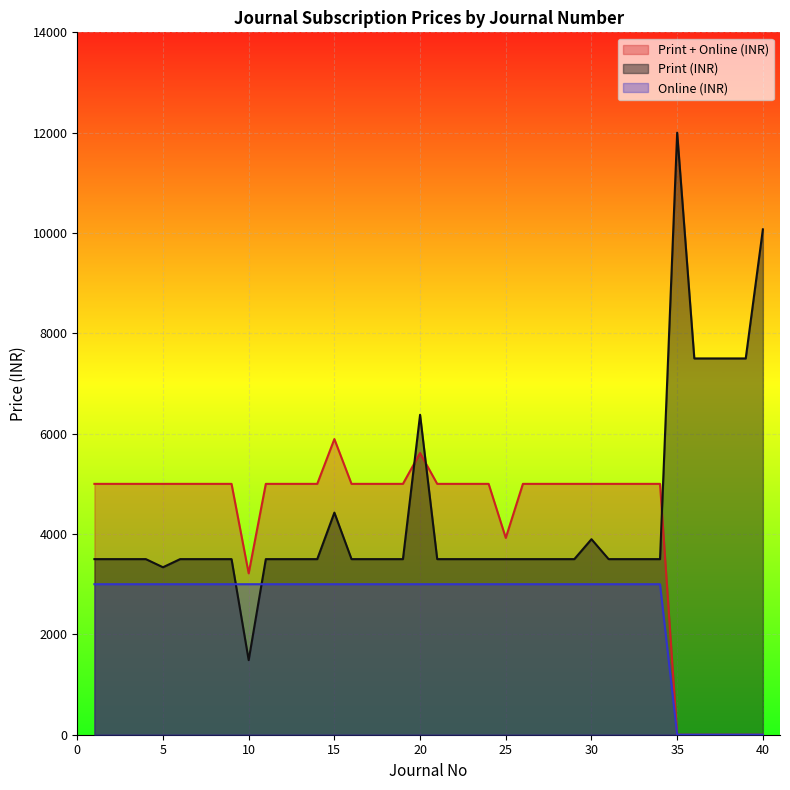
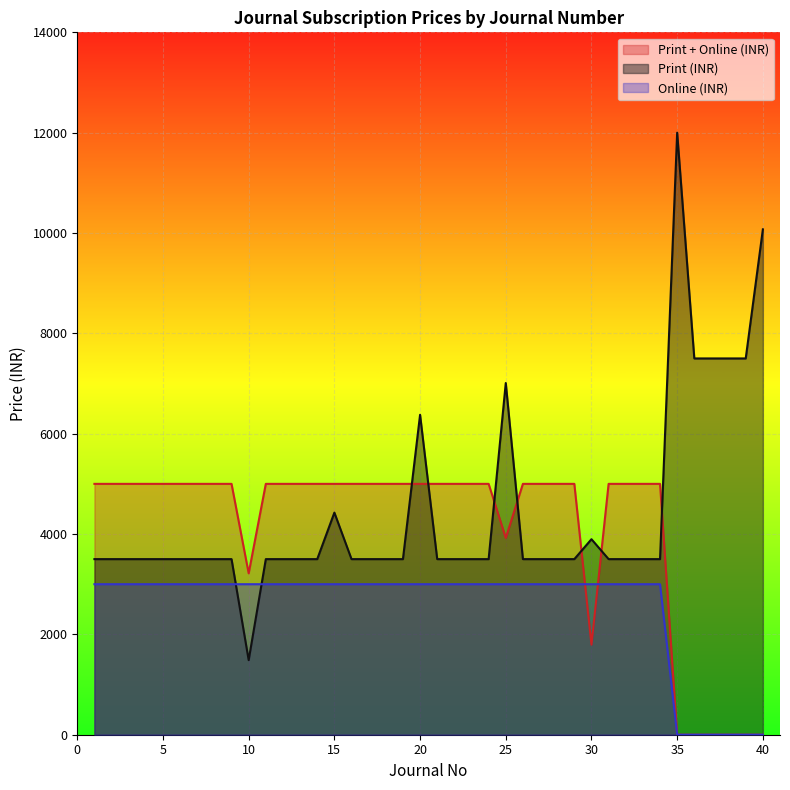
  {
    "Print + Online (INR)": {
      "5": 5000,
      "10": 3200,
-     "15": 5900,
-     "20": 5600,
+     "15": 5000,
+     "20": 5000,
      "25": 3900,
-     "30": 5000
+     "30": 1800
    },
    "Print (INR)": {
-     "5": 3300,
+     "5": 3500,
      "10": 1500,
      "15": 4400,
      "20": 6400,
-     "25": 3500,
+     "25": 7000,
      "30": 3900,
      "35": 12000,
      "40": 10100
    },
    "Online (INR)": {
      "5": 3000,
      "10": 3000,
      "15": 3000,
      "20": 3000,
      "25": 3000,
      "30": 3000
    }
  }
